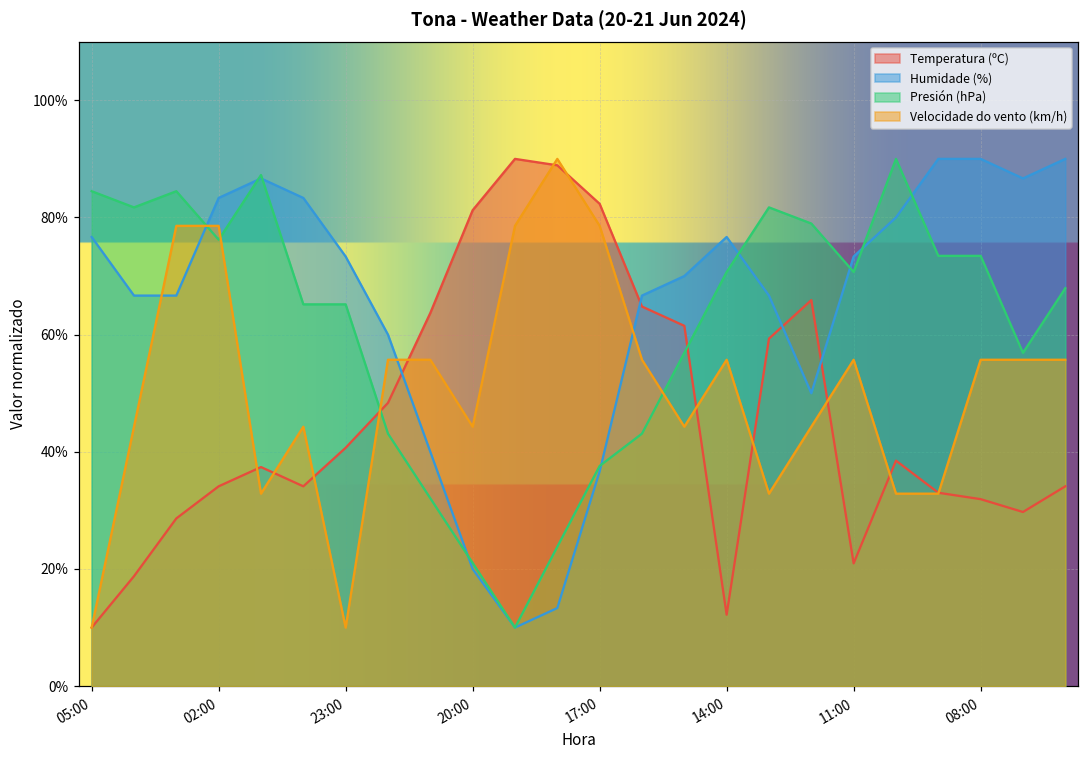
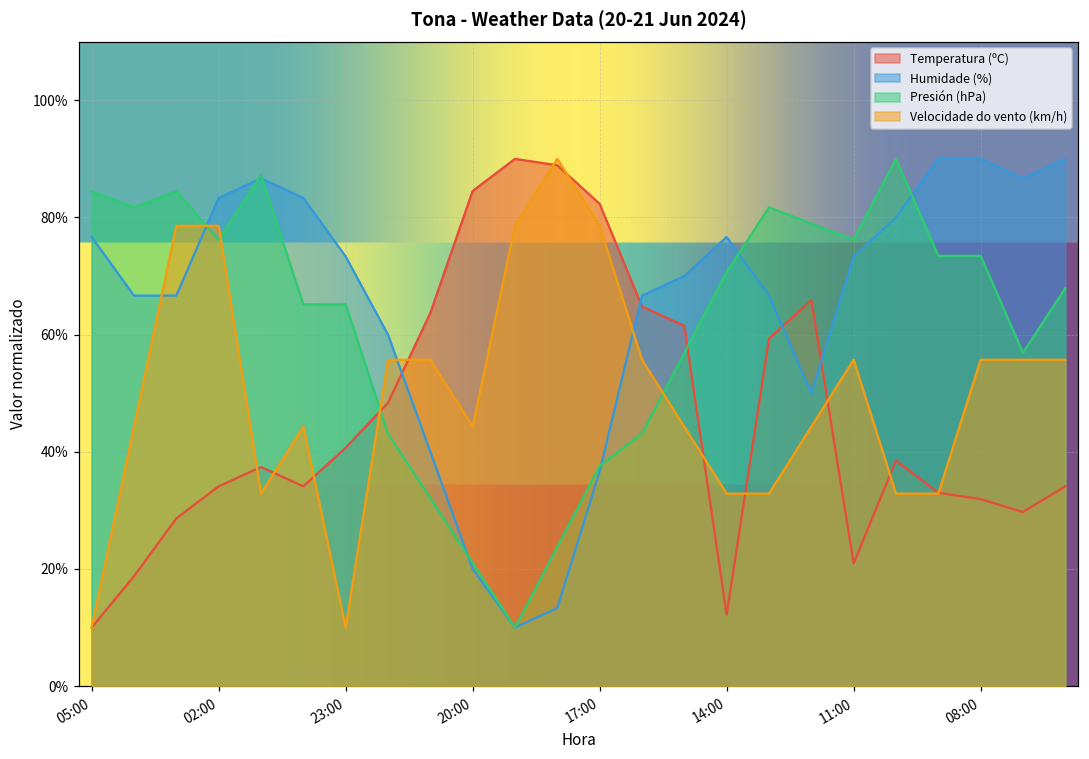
  {
    "Temperatura (ºC)": {
      "02:00": "34%",
      "23:00": "41%",
-     "20:00": "81%",
+     "20:00": "85%",
      "17:00": "82%",
      "14:00": "12%",
      "11:00": "21%",
      "08:00": "32%"
    },
    "Humidade (%)": {
      "05:00": "77%",
      "02:00": "83%",
      "23:00": "73%",
      "20:00": "20%",
      "17:00": "37%",
      "14:00": "77%",
      "11:00": "73%",
      "08:00": "90%"
    },
    "Presión (hPa)": {
      "05:00": "84%",
      "02:00": "76%",
      "23:00": "65%",
      "20:00": "21%",
      "17:00": "38%",
      "14:00": "71%",
-     "11:00": "71%",
+     "11:00": "76%",
      "08:00": "73%"
    },
    "Velocidade do vento (km/h)": {
      "02:00": "79%",
      "23:00": "10%",
      "20:00": "44%",
      "17:00": "79%",
-     "14:00": "56%",
+     "14:00": "33%",
      "11:00": "56%",
      "08:00": "56%"
    }
  }
